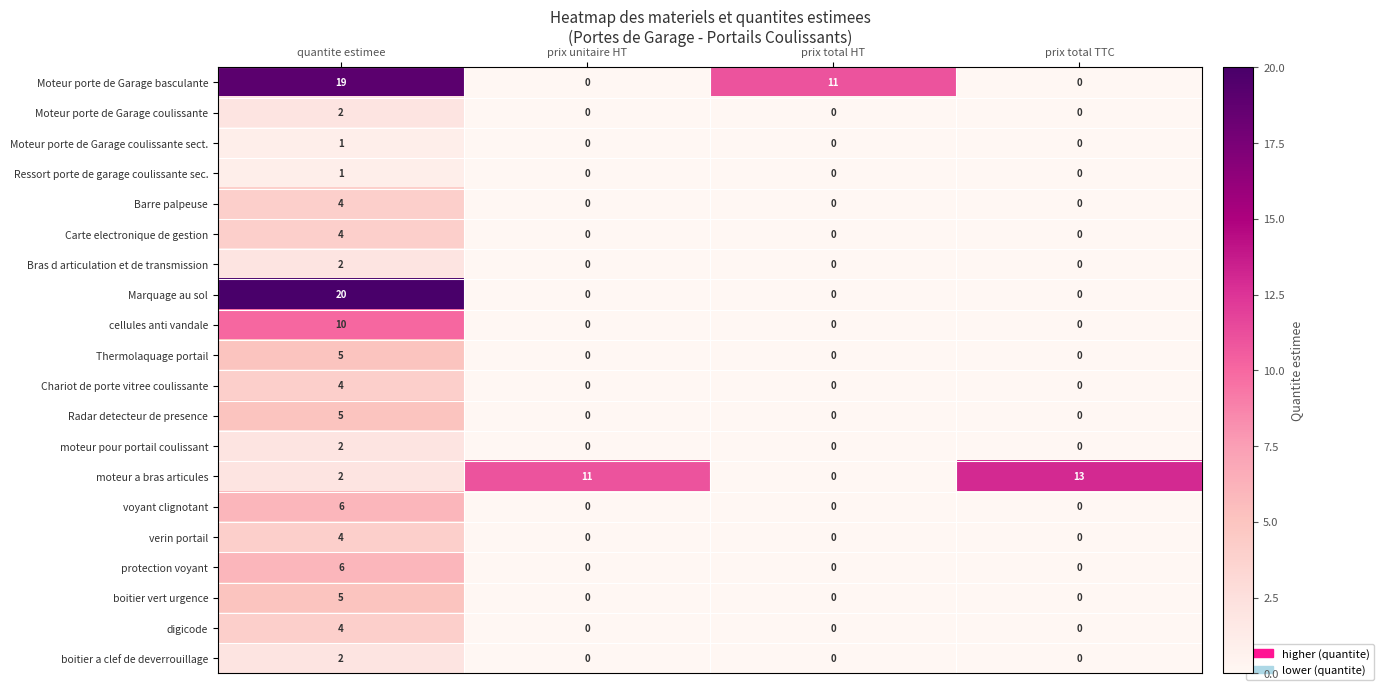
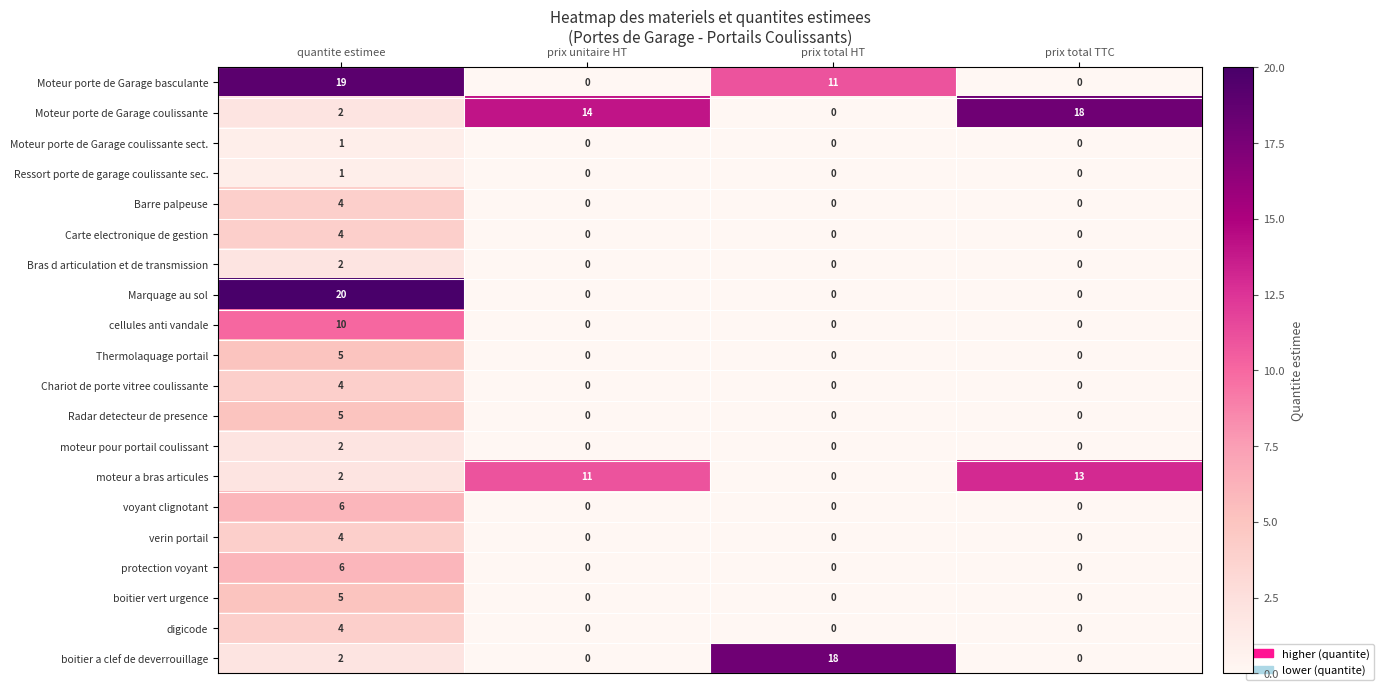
  {
    "Moteur porte de Garage basculante": {
      "quantite estimee": 19,
      "prix unitaire HT": 0,
      "prix total HT": 11,
      "prix total TTC": 0
    },
    "Moteur porte de Garage coulissante": {
      "quantite estimee": 2,
-     "prix unitaire HT": 0,
+     "prix unitaire HT": 14,
      "prix total HT": 0,
-     "prix total TTC": 0
+     "prix total TTC": 18
    },
    "Moteur porte de Garage coulissante sect.": {
      "quantite estimee": 1,
      "prix unitaire HT": 0,
      "prix total HT": 0,
      "prix total TTC": 0
    },
    "Ressort porte de garage coulissante sec.": {
      "quantite estimee": 1,
      "prix unitaire HT": 0,
      "prix total HT": 0,
      "prix total TTC": 0
    },
    "Barre palpeuse": {
      "quantite estimee": 4,
      "prix unitaire HT": 0,
      "prix total HT": 0,
      "prix total TTC": 0
    },
    "Carte electronique de gestion": {
      "quantite estimee": 4,
      "prix unitaire HT": 0,
      "prix total HT": 0,
      "prix total TTC": 0
    },
    "Bras d articulation et de transmission": {
      "quantite estimee": 2,
      "prix unitaire HT": 0,
      "prix total HT": 0,
      "prix total TTC": 0
    },
    "Marquage au sol": {
      "quantite estimee": 20,
      "prix unitaire HT": 0,
      "prix total HT": 0,
      "prix total TTC": 0
    },
    "cellules anti vandale": {
      "quantite estimee": 10,
      "prix unitaire HT": 0,
      "prix total HT": 0,
      "prix total TTC": 0
    },
    "Thermolaquage portail": {
      "quantite estimee": 5,
      "prix unitaire HT": 0,
      "prix total HT": 0,
      "prix total TTC": 0
    },
    "Chariot de porte vitree coulissante": {
      "quantite estimee": 4,
      "prix unitaire HT": 0,
      "prix total HT": 0,
      "prix total TTC": 0
    },
    "Radar detecteur de presence": {
      "quantite estimee": 5,
      "prix unitaire HT": 0,
      "prix total HT": 0,
      "prix total TTC": 0
    },
    "moteur pour portail coulissant": {
      "quantite estimee": 2,
      "prix unitaire HT": 0,
      "prix total HT": 0,
      "prix total TTC": 0
    },
    "moteur a bras articules": {
      "quantite estimee": 2,
      "prix unitaire HT": 11,
      "prix total HT": 0,
      "prix total TTC": 13
    },
    "voyant clignotant": {
      "quantite estimee": 6,
      "prix unitaire HT": 0,
      "prix total HT": 0,
      "prix total TTC": 0
    },
    "verin portail": {
      "quantite estimee": 4,
      "prix unitaire HT": 0,
      "prix total HT": 0,
      "prix total TTC": 0
    },
    "protection voyant": {
      "quantite estimee": 6,
      "prix unitaire HT": 0,
      "prix total HT": 0,
      "prix total TTC": 0
    },
    "boitier vert urgence": {
      "quantite estimee": 5,
      "prix unitaire HT": 0,
      "prix total HT": 0,
      "prix total TTC": 0
    },
    "digicode": {
      "quantite estimee": 4,
      "prix unitaire HT": 0,
      "prix total HT": 0,
      "prix total TTC": 0
    },
    "boitier a clef de deverrouillage": {
      "quantite estimee": 2,
      "prix unitaire HT": 0,
-     "prix total HT": 0,
+     "prix total HT": 18,
      "prix total TTC": 0
    }
  }
